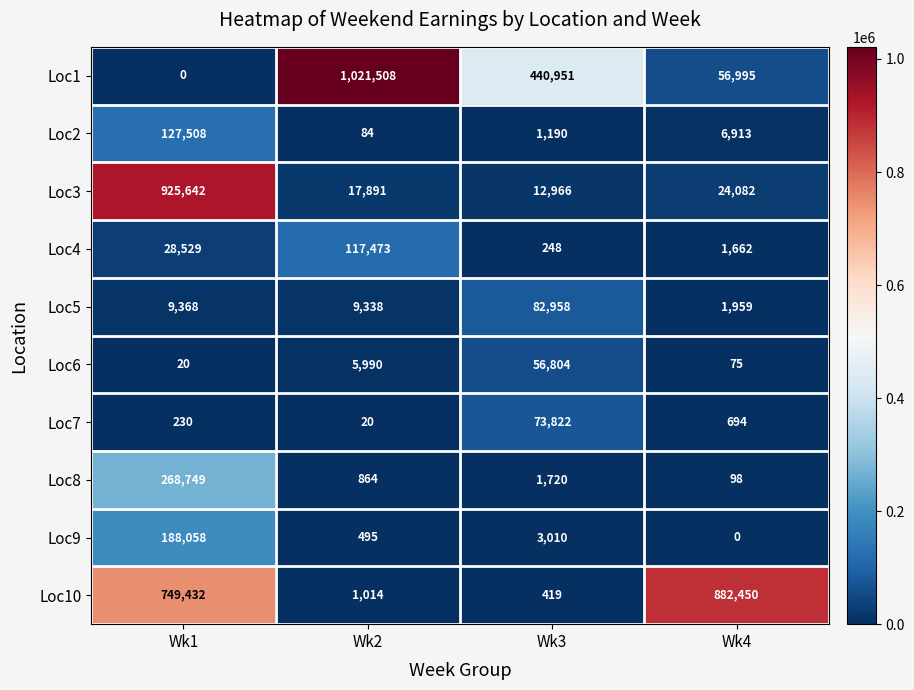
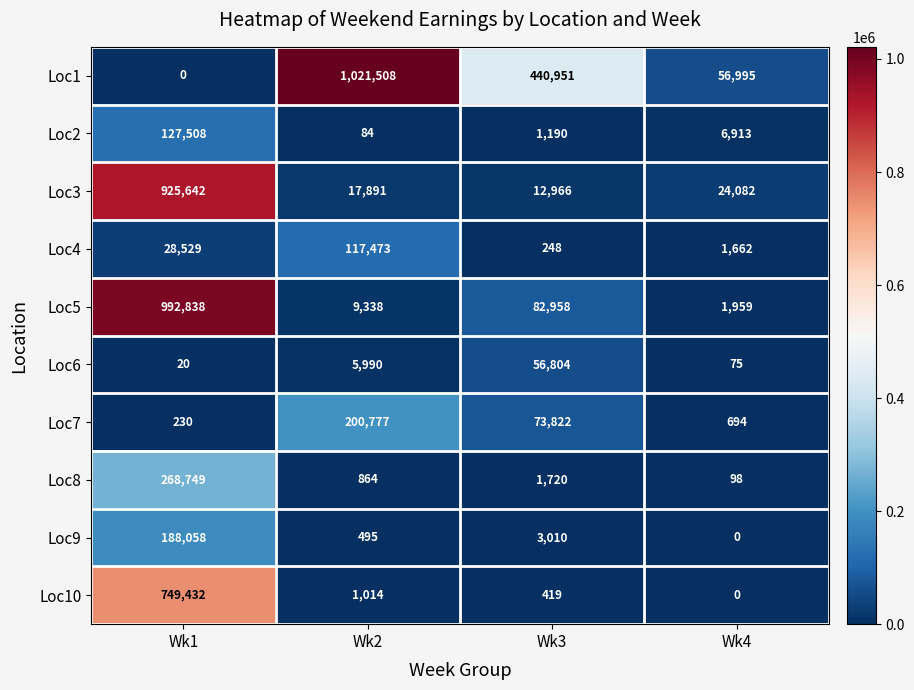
  {
    "Loc1": {
      "Wk1": "0",
      "Wk2": "1,021,508",
      "Wk3": "440,951",
      "Wk4": "56,995"
    },
    "Loc2": {
      "Wk1": "127,508",
      "Wk2": "84",
      "Wk3": "1,190",
      "Wk4": "6,913"
    },
    "Loc3": {
      "Wk1": "925,642",
      "Wk2": "17,891",
      "Wk3": "12,966",
      "Wk4": "24,082"
    },
    "Loc4": {
      "Wk1": "28,529",
      "Wk2": "117,473",
      "Wk3": "248",
      "Wk4": "1,662"
    },
    "Loc5": {
-     "Wk1": "9,368",
+     "Wk1": "992,838",
      "Wk2": "9,338",
      "Wk3": "82,958",
      "Wk4": "1,959"
    },
    "Loc6": {
      "Wk1": "20",
      "Wk2": "5,990",
      "Wk3": "56,804",
      "Wk4": "75"
    },
    "Loc7": {
      "Wk1": "230",
-     "Wk2": "20",
+     "Wk2": "200,777",
      "Wk3": "73,822",
      "Wk4": "694"
    },
    "Loc8": {
      "Wk1": "268,749",
      "Wk2": "864",
      "Wk3": "1,720",
      "Wk4": "98"
    },
    "Loc9": {
      "Wk1": "188,058",
      "Wk2": "495",
      "Wk3": "3,010",
      "Wk4": "0"
    },
    "Loc10": {
      "Wk1": "749,432",
      "Wk2": "1,014",
      "Wk3": "419",
-     "Wk4": "882,450"
+     "Wk4": "0"
    }
  }
